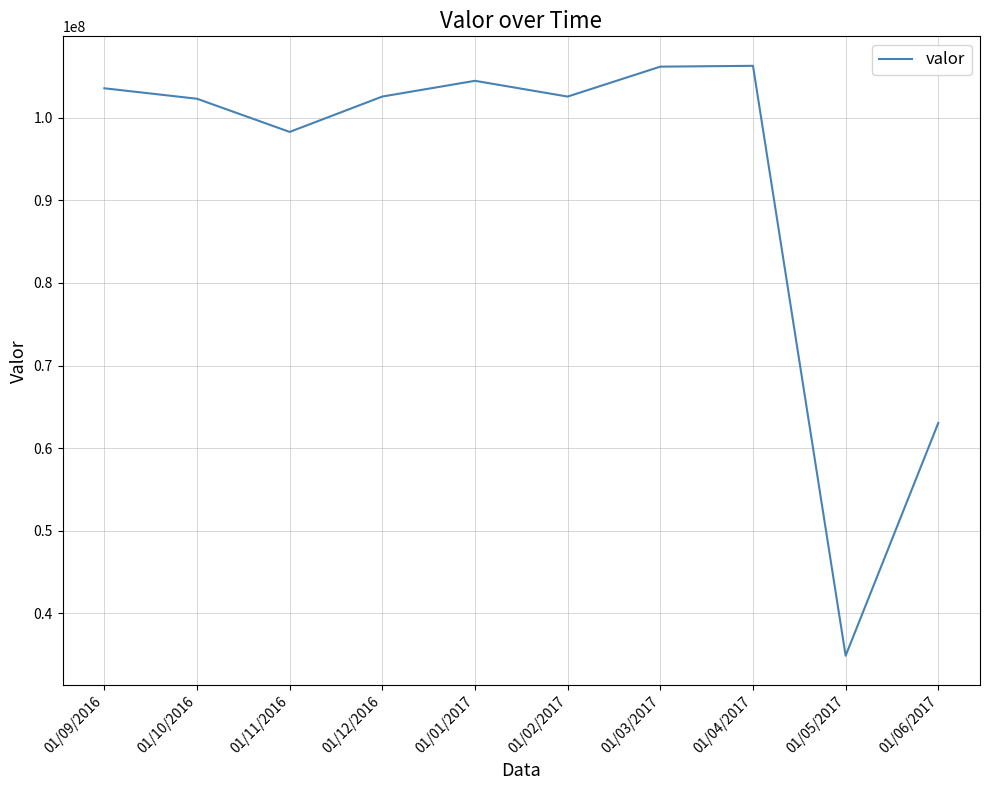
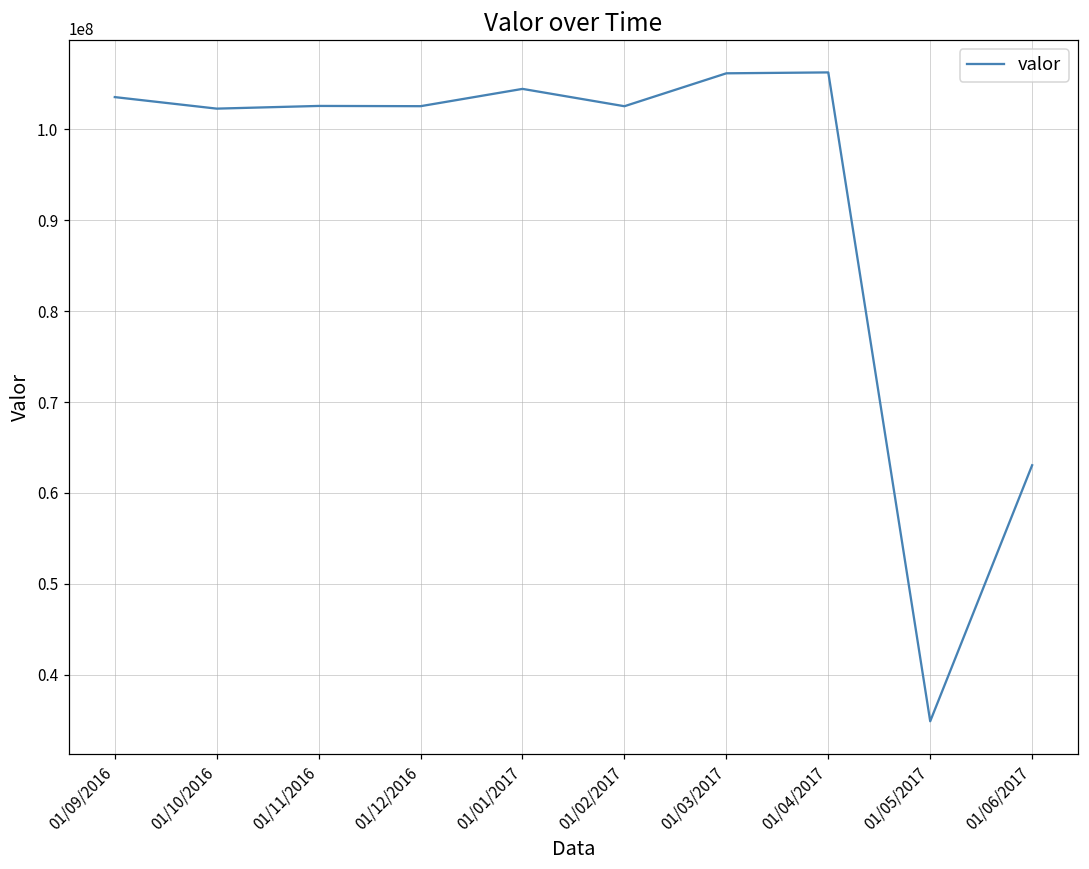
  {
    "01/09/2016": 104000000,
    "01/10/2016": 102000000,
-   "01/11/2016": 98000000,
+   "01/11/2016": 103000000,
    "01/12/2016": 103000000,
    "01/01/2017": 104000000,
    "01/02/2017": 103000000,
    "01/03/2017": 106000000,
    "01/04/2017": 106000000,
    "01/05/2017": 35000000,
    "01/06/2017": 63000000
  }
